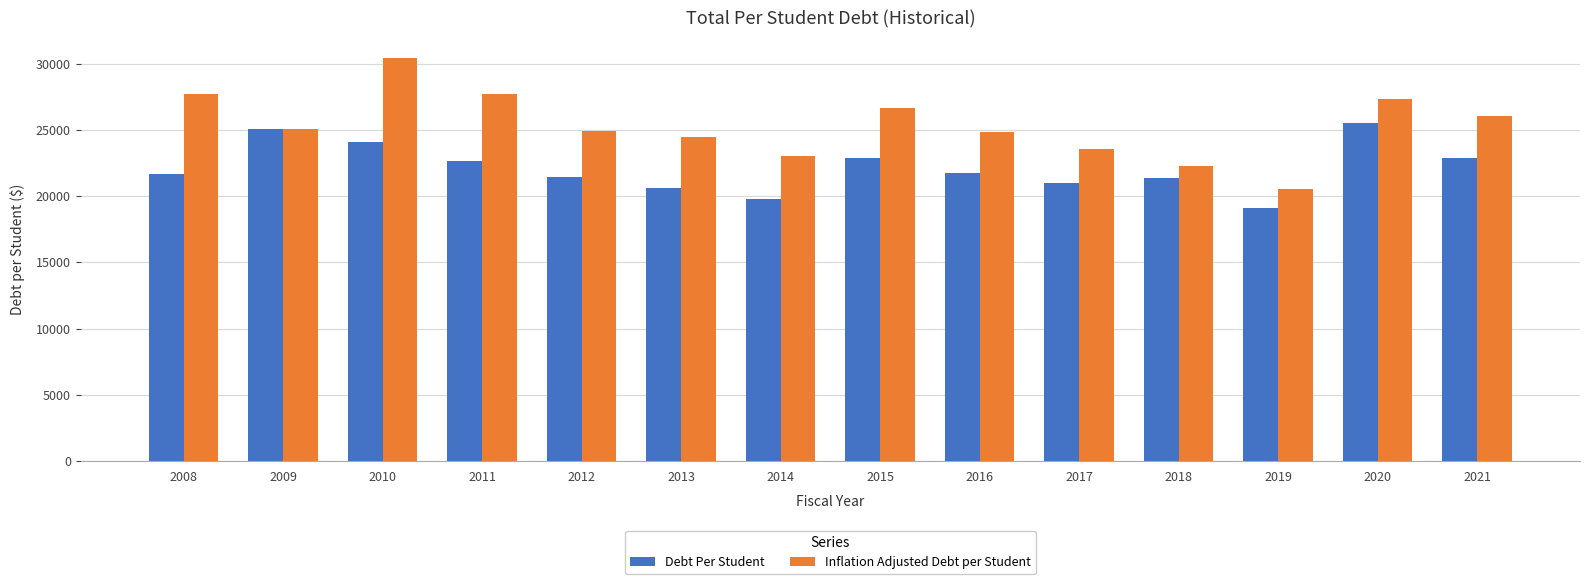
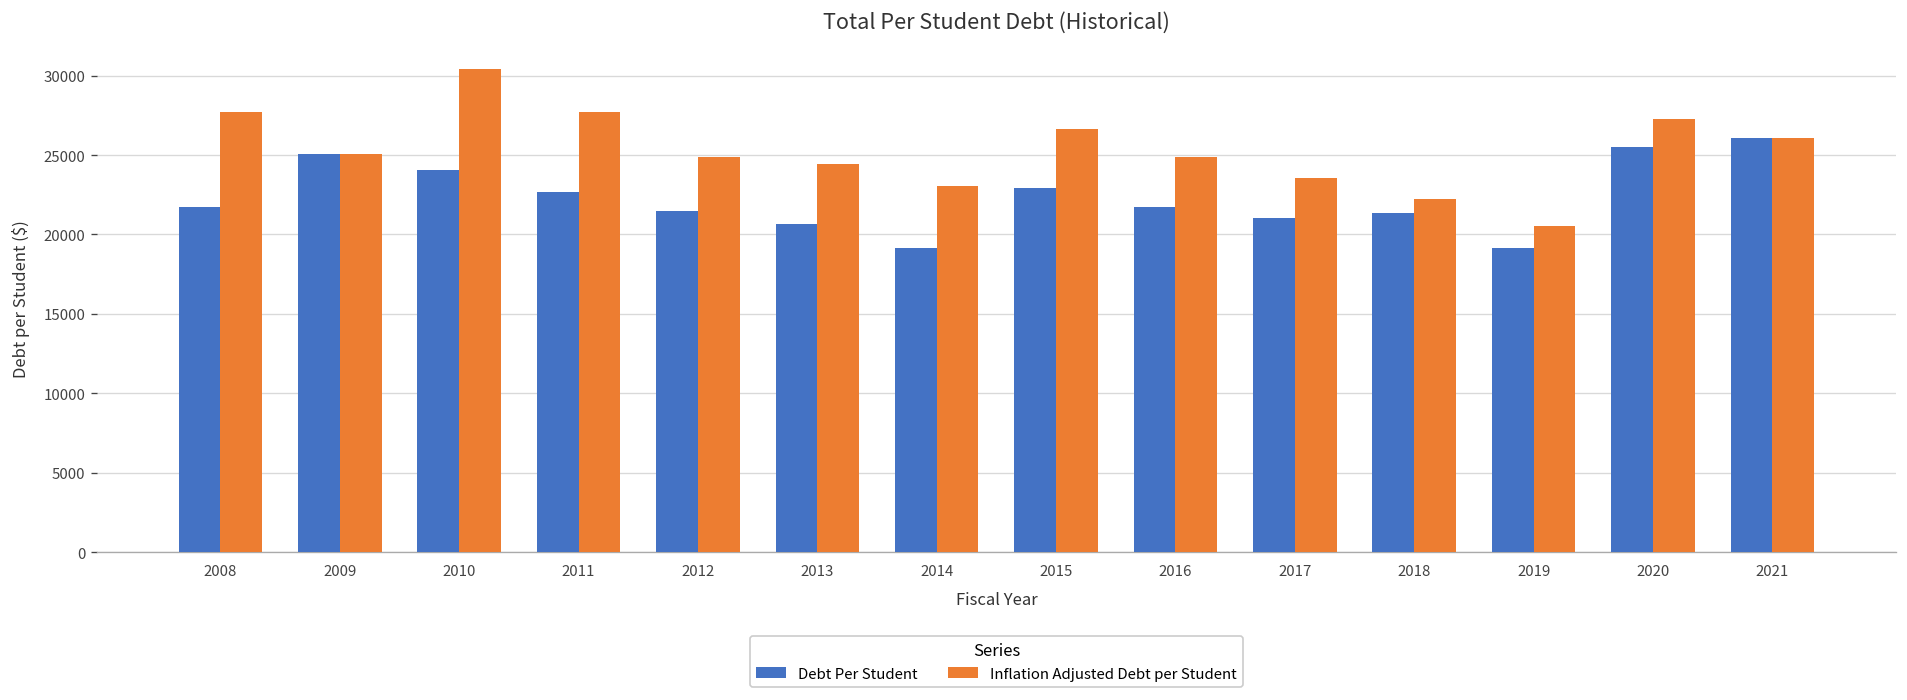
  {
    "Debt Per Student": {
      "2008": 21700,
      "2009": 25000,
      "2010": 24100,
      "2011": 22700,
      "2012": 21500,
      "2013": 20600,
-     "2014": 19800,
+     "2014": 19100,
      "2015": 22900,
      "2016": 21700,
      "2017": 21000,
      "2018": 21300,
      "2019": 19100,
      "2020": 25500,
-     "2021": 22900
+     "2021": 26100
    },
    "Inflation Adjusted Debt per Student": {
      "2008": 27700,
      "2009": 25000,
      "2010": 30400,
      "2011": 27700,
      "2012": 24900,
      "2013": 24400,
      "2014": 23000,
      "2015": 26600,
      "2016": 24900,
      "2017": 23600,
      "2018": 22300,
      "2019": 20600,
      "2020": 27300,
      "2021": 26100
    }
  }
